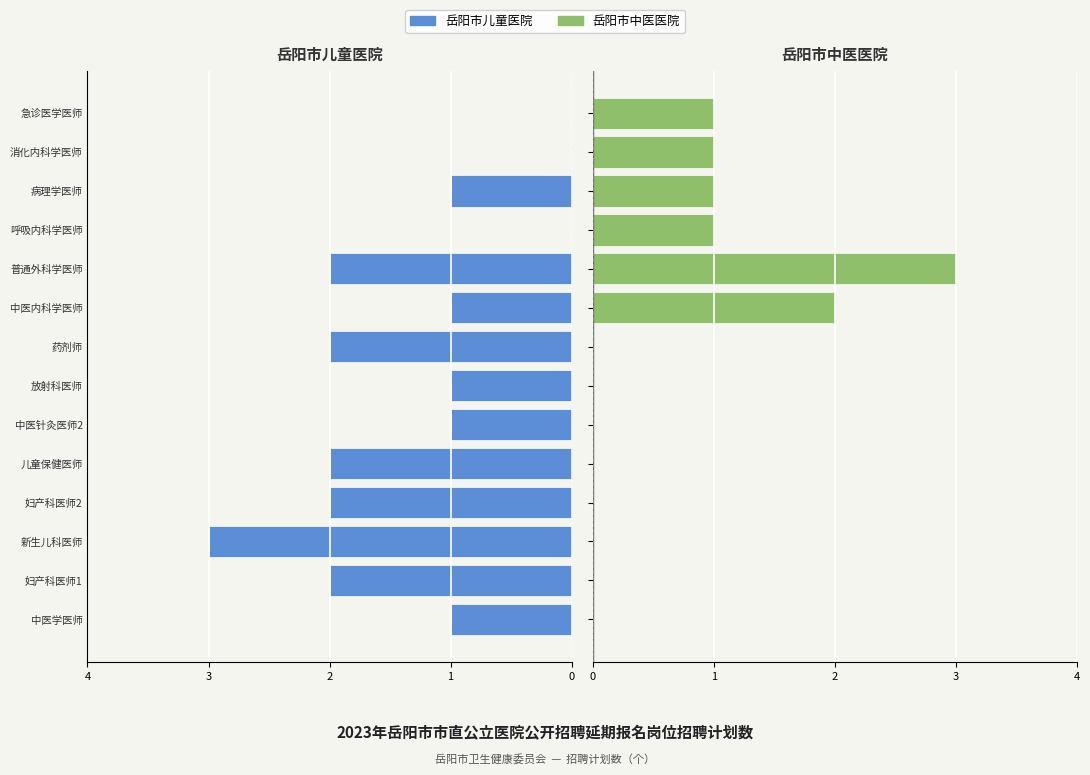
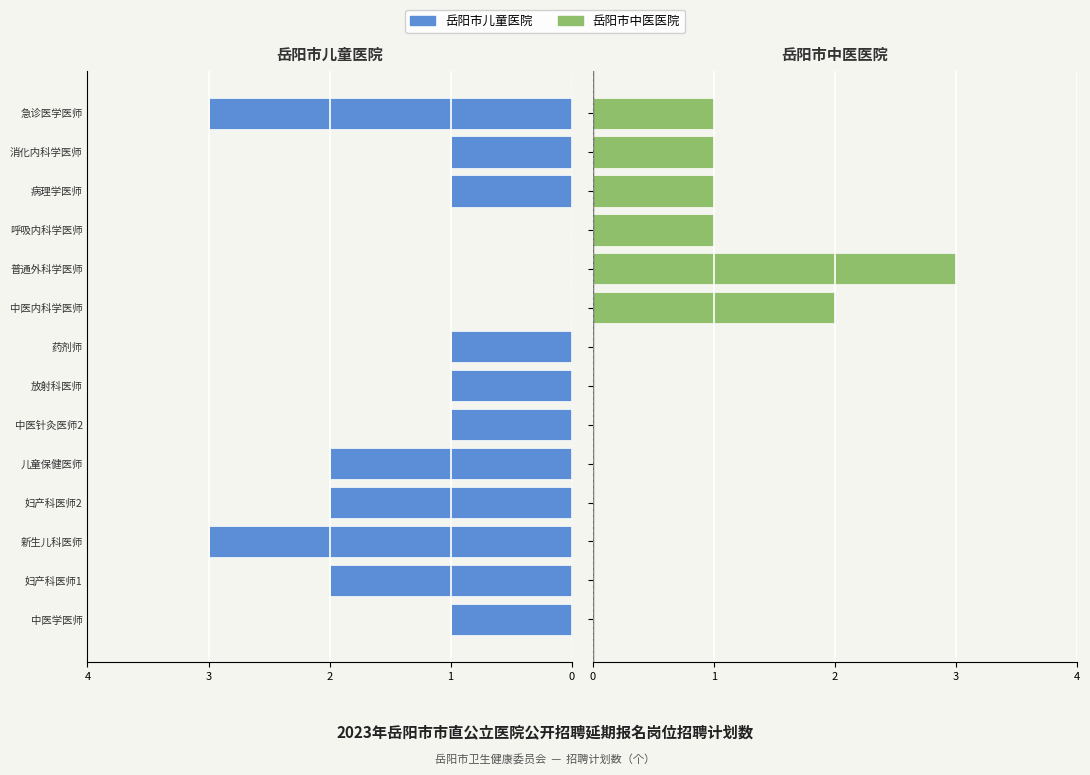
  {
    "岳阳市儿童医院": {
-     "急诊医学医师": 0,
-     "消化内科学医师": 0,
+     "急诊医学医师": 3,
+     "消化内科学医师": 1,
      "病理学医师": 1,
      "呼吸内科学医师": 0,
-     "普通外科学医师": 2,
-     "中医内科学医师": 1,
-     "药剂师": 2,
+     "普通外科学医师": 0,
+     "中医内科学医师": 0,
+     "药剂师": 1,
      "放射科医师": 1,
      "中医针灸医师2": 1,
      "儿童保健医师": 2,
      "妇产科医师2": 2,
      "新生儿科医师": 3,
      "妇产科医师1": 2,
      "中医学医师": 1
    }
  }
